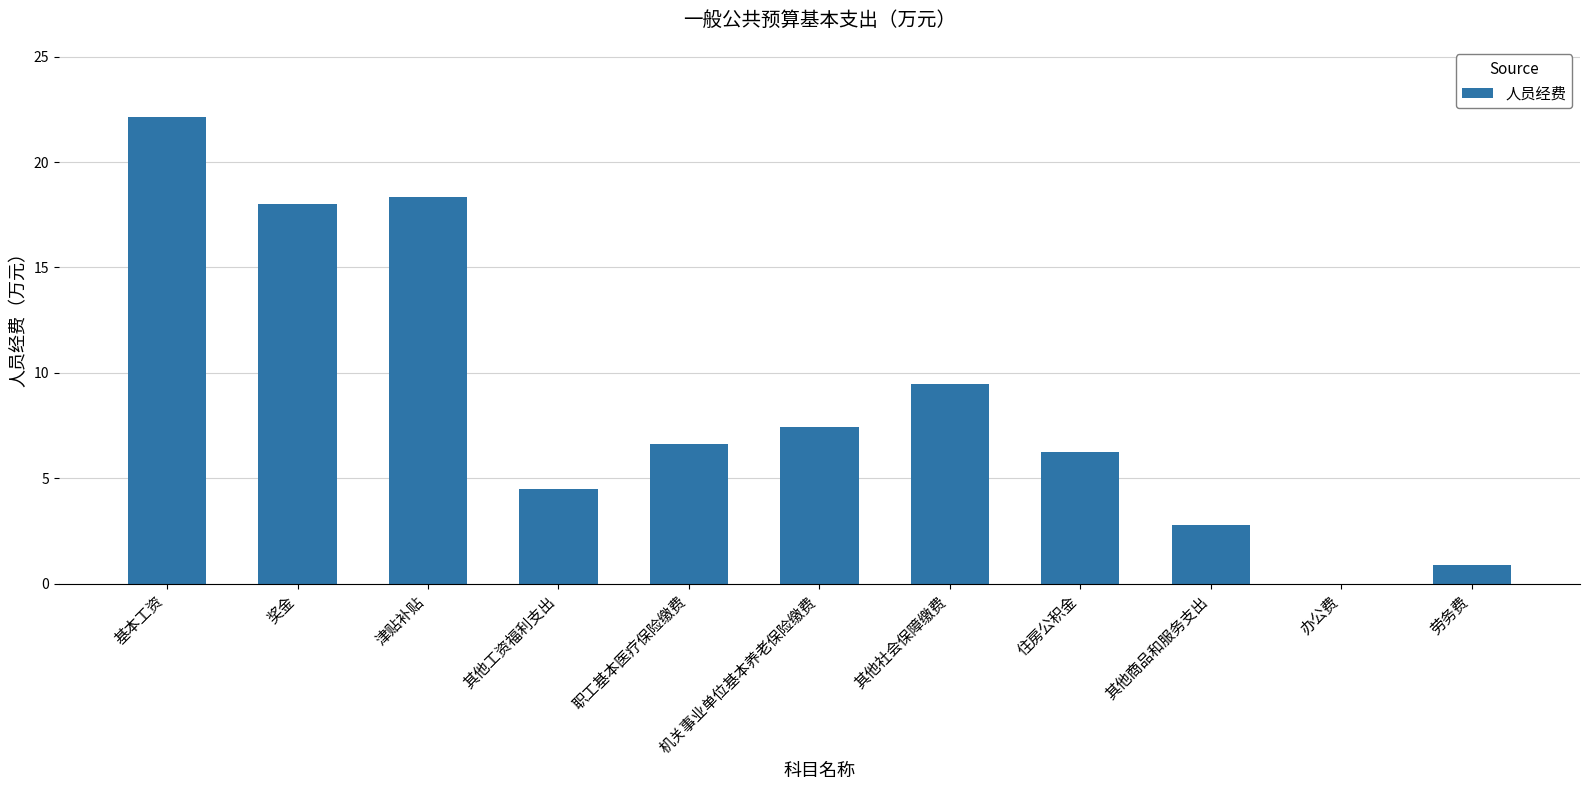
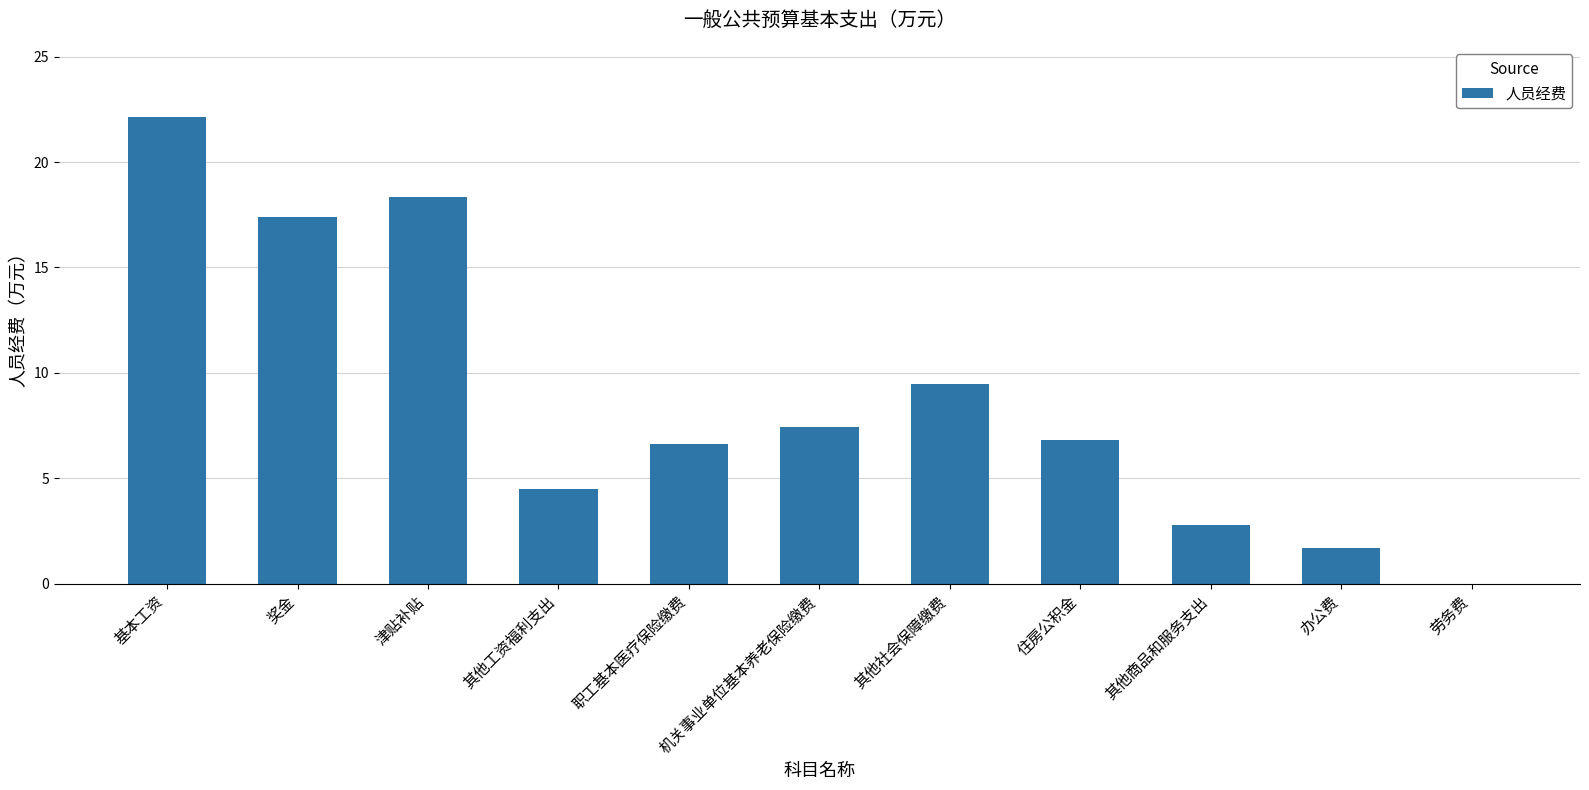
  {
    "基本工资": 22.1,
-   "奖金": 18.0,
+   "奖金": 17.4,
    "津贴补贴": 18.4,
    "其他工资福利支出": 4.5,
    "职工基本医疗保险缴费": 6.6,
    "机关事业单位基本养老保险缴费": 7.4,
    "其他社会保障缴费": 9.5,
-   "住房公积金": 6.3,
+   "住房公积金": 6.8,
    "其他商品和服务支出": 2.8,
-   "办公费": 0.0,
-   "劳务费": 0.9
+   "办公费": 1.7,
+   "劳务费": 0.0
  }
